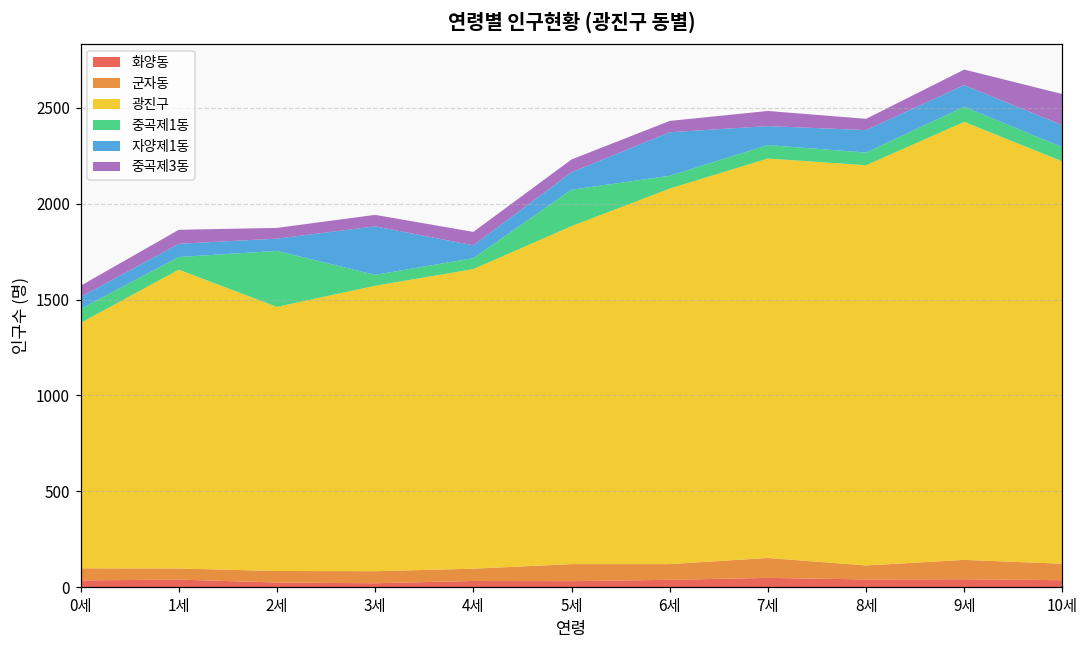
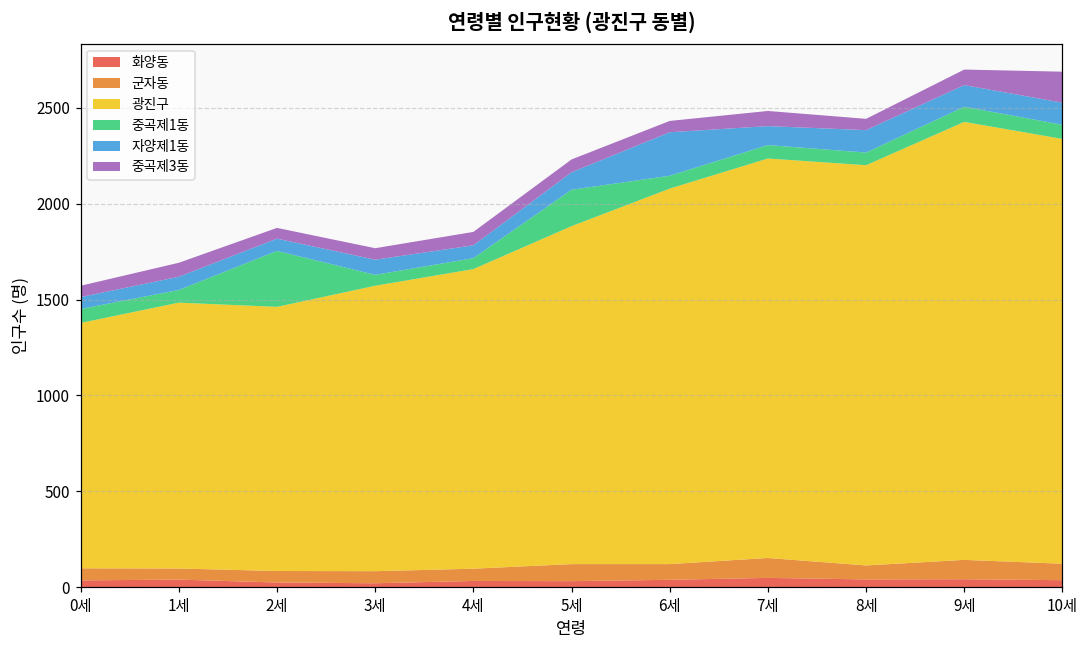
  {
    "광진구": {
      "0세": 1280,
-     "1세": 1560,
+     "1세": 1390,
      "2세": 1380,
      "3세": 1490,
      "4세": 1560,
      "5세": 1760,
      "6세": 1960,
      "7세": 2080,
      "8세": 2090,
      "9세": 2290,
-     "10세": 2100
+     "10세": 2220
    },
    "중곡제1동": {
      "0세": 70,
      "1세": 70,
      "2세": 290,
      "3세": 60,
      "4세": 60,
      "5세": 190,
      "6세": 70,
      "7세": 70,
      "8세": 70,
      "9세": 80,
      "10세": 70
    },
    "자양제1동": {
      "0세": 60,
      "1세": 70,
      "2세": 60,
-     "3세": 250,
+     "3세": 80,
      "4세": 70,
      "5세": 90,
      "6세": 230,
      "7세": 100,
      "8세": 120,
      "9세": 110,
      "10세": 120
    },
    "중곡제3동": {
      "0세": 60,
      "1세": 70,
      "2세": 60,
      "3세": 60,
      "4세": 70,
      "5세": 70,
      "6세": 60,
      "7세": 80,
      "8세": 60,
      "9세": 80,
      "10세": 160
    }
  }
